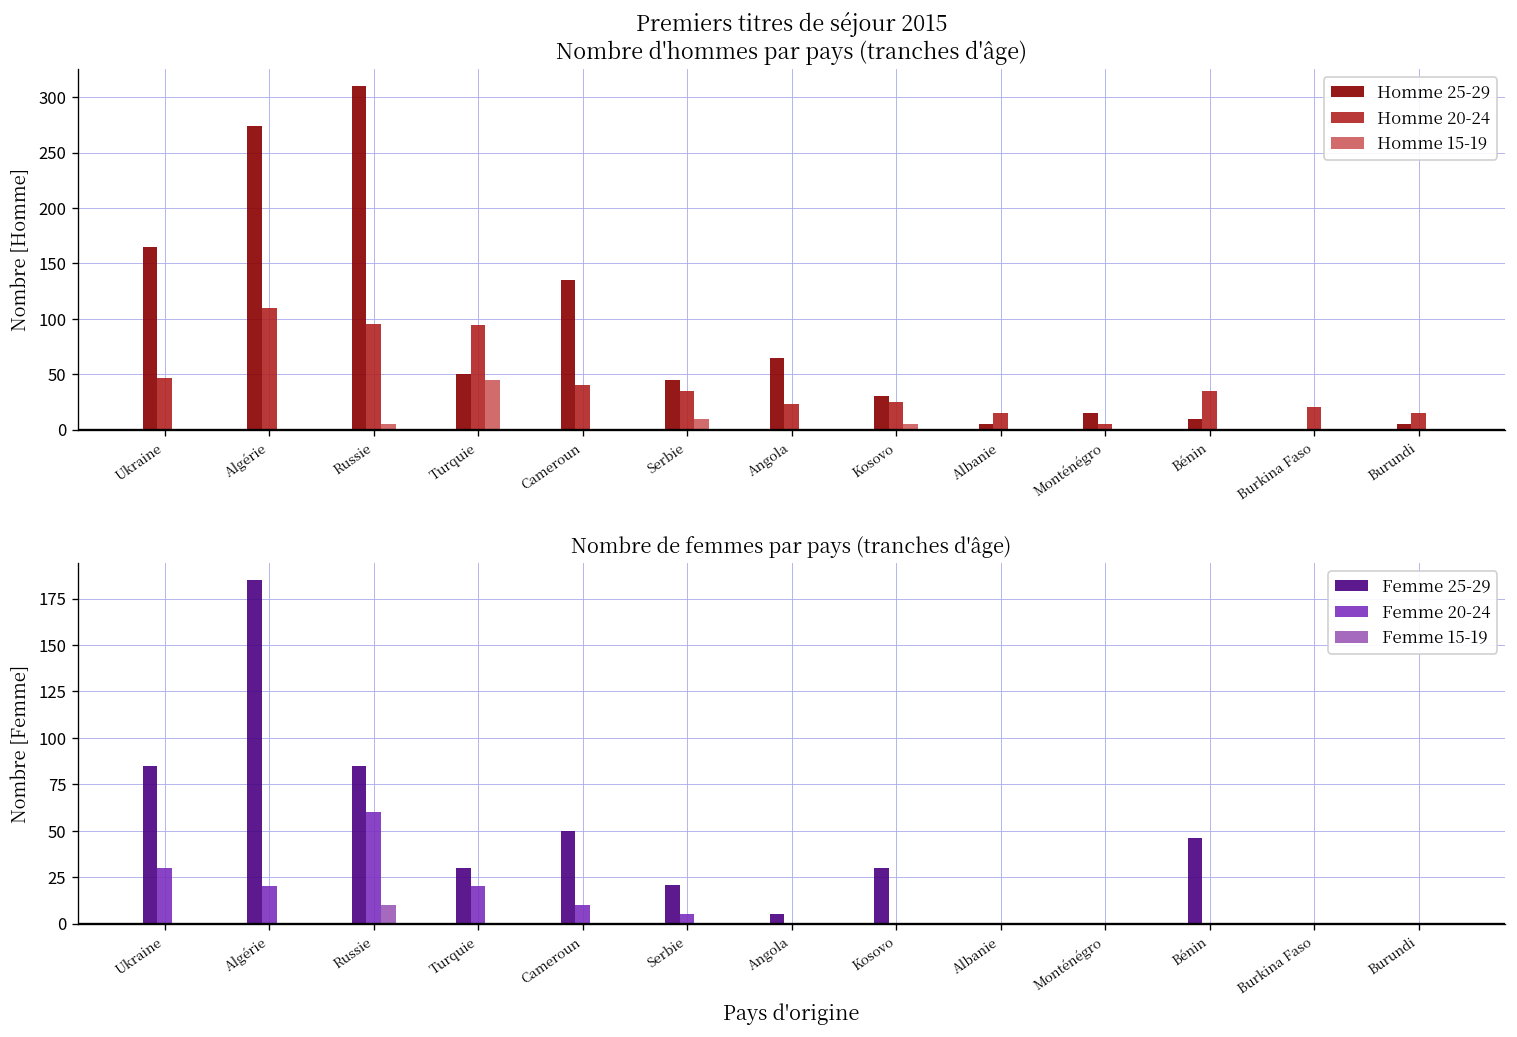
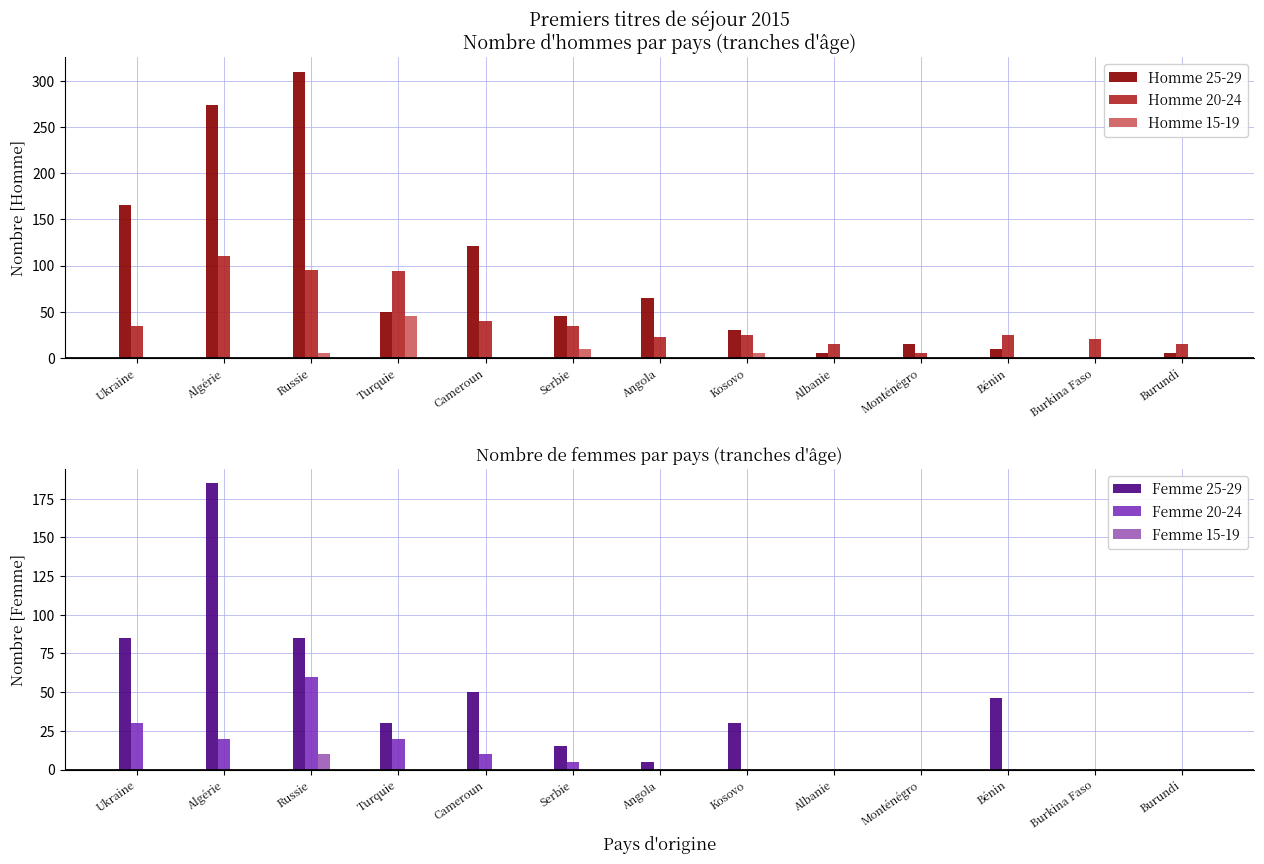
  {
    "Premiers titres de séjour 2015 Nombre d'hommes par pays (tranches d'âge)": {
      "Homme 25-29": {
        "Ukraine": 170,
        "Algérie": 270,
        "Russie": 310,
        "Turquie": 50,
-       "Cameroun": 140,
+       "Cameroun": 120,
        "Serbie": 50,
        "Angola": 70,
        "Kosovo": 30,
        "Albanie": 10,
        "Monténégro": 20,
        "Bénin": 10,
        "Burkina Faso": 0,
        "Burundi": 10
      },
      "Homme 20-24": {
-       "Ukraine": 50,
+       "Ukraine": 40,
        "Algérie": 110,
        "Russie": 100,
        "Turquie": 90,
        "Cameroun": 40,
        "Serbie": 40,
        "Angola": 20,
        "Kosovo": 30,
        "Albanie": 20,
        "Monténégro": 10,
-       "Bénin": 40,
+       "Bénin": 30,
        "Burkina Faso": 20,
        "Burundi": 20
      },
      "Homme 15-19": {
        "Ukraine": 0,
        "Algérie": 0,
        "Russie": 10,
        "Turquie": 50,
        "Cameroun": 0,
        "Serbie": 10,
        "Angola": 0,
        "Kosovo": 10,
        "Albanie": 0,
        "Monténégro": 0,
        "Bénin": 0,
        "Burkina Faso": 0,
        "Burundi": 0
      }
    },
    "Nombre de femmes par pays (tranches d'âge)": {
      "Femme 25-29": {
        "Ukraine": 85,
        "Algérie": 185,
        "Russie": 85,
        "Turquie": 30,
        "Cameroun": 50,
-       "Serbie": 21,
+       "Serbie": 15,
        "Angola": 5,
        "Kosovo": 30,
        "Albanie": 0,
        "Monténégro": 0,
        "Bénin": 46,
        "Burkina Faso": 0,
        "Burundi": 0
      }
    }
  }
